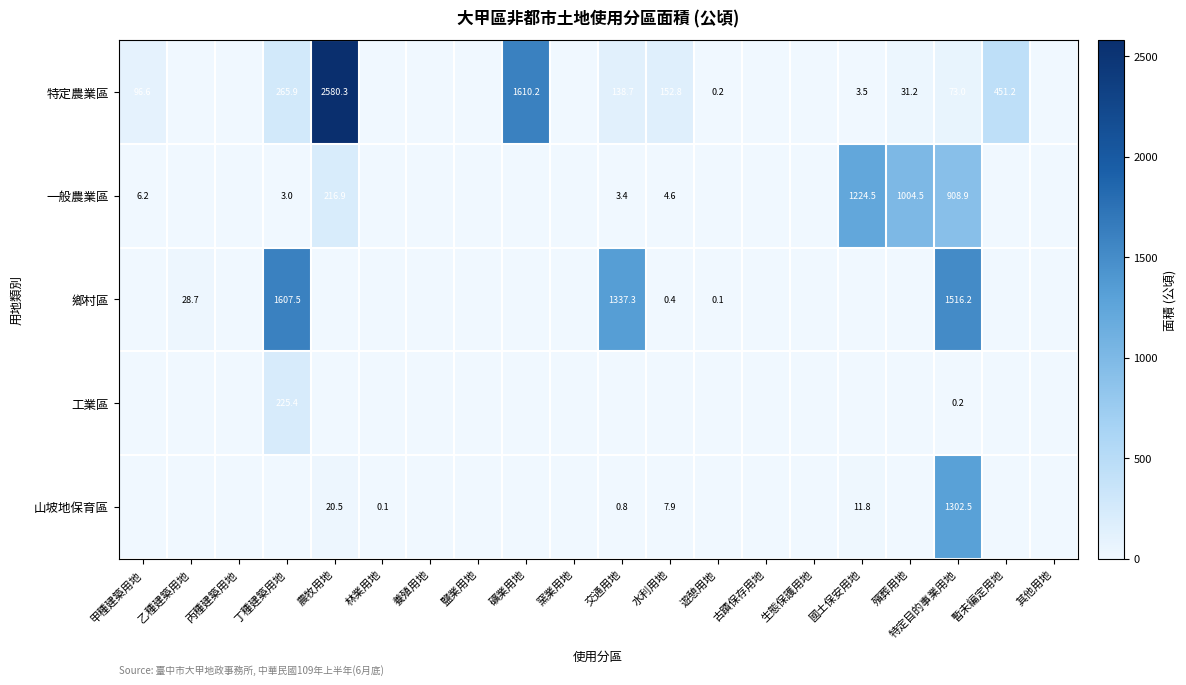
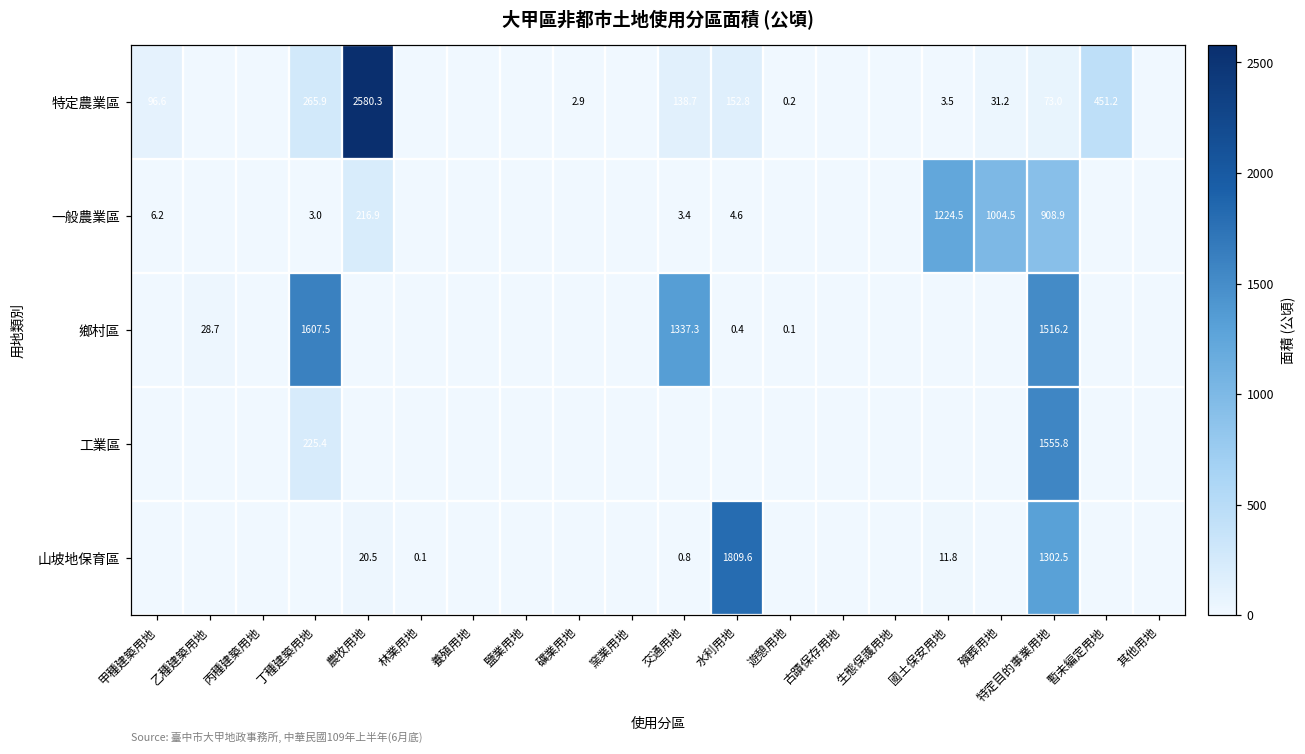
  {
    "特定農業區": {
      "農牧用地": 2580.3,
-     "礦業用地": 1610.2,
+     "礦業用地": 2.9,
      "遊憩用地": 0.2,
      "國土保安用地": 3.5,
      "殯葬用地": 31.2,
      "暫未編定用地": 451.2
    },
    "一般農業區": {
      "甲種建築用地": 6.2,
      "丁種建築用地": 3.0,
      "交通用地": 3.4,
      "水利用地": 4.6,
      "國土保安用地": 1224.5,
      "殯葬用地": 1004.5,
      "特定目的事業用地": 908.9
    },
    "鄉村區": {
      "乙種建築用地": 28.7,
      "丁種建築用地": 1607.5,
      "交通用地": 1337.3,
      "水利用地": 0.4,
      "遊憩用地": 0.1,
      "特定目的事業用地": 1516.2
    },
    "工業區": {
-     "特定目的事業用地": 0.2
+     "特定目的事業用地": 1555.8
    },
    "山坡地保育區": {
      "農牧用地": 20.5,
      "林業用地": 0.1,
      "交通用地": 0.8,
-     "水利用地": 7.9,
+     "水利用地": 1809.6,
      "國土保安用地": 11.8,
      "特定目的事業用地": 1302.5
    }
  }
